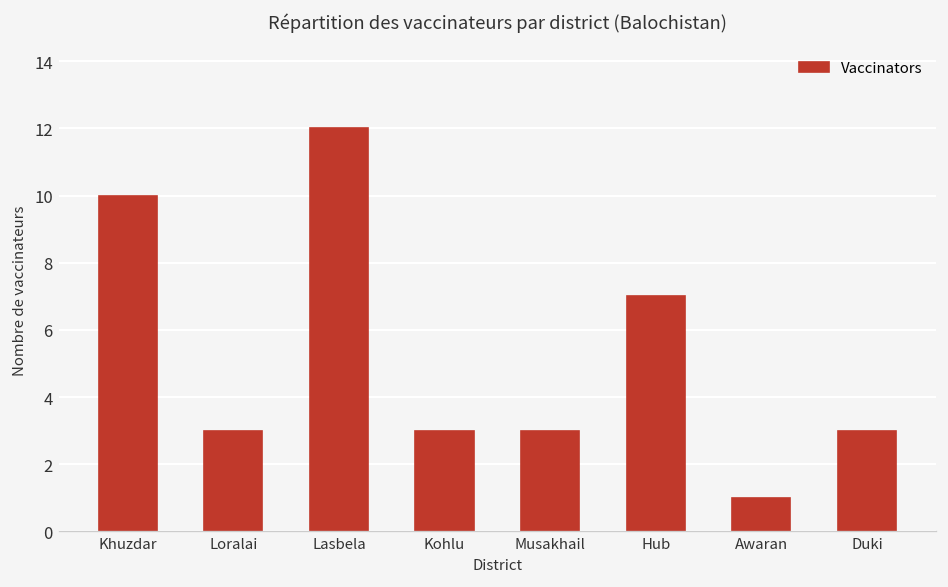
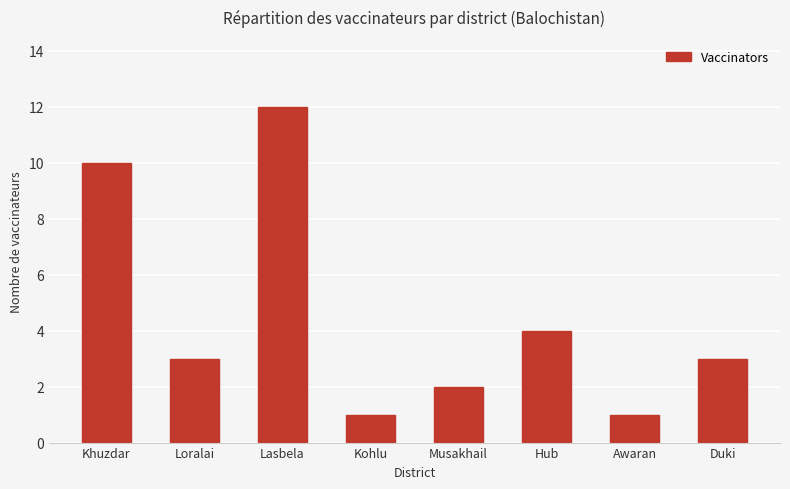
  {
    "Khuzdar": 10,
    "Loralai": 3,
    "Lasbela": 12,
-   "Kohlu": 3,
-   "Musakhail": 3,
-   "Hub": 7,
+   "Kohlu": 1,
+   "Musakhail": 2,
+   "Hub": 4,
    "Awaran": 1,
    "Duki": 3
  }
